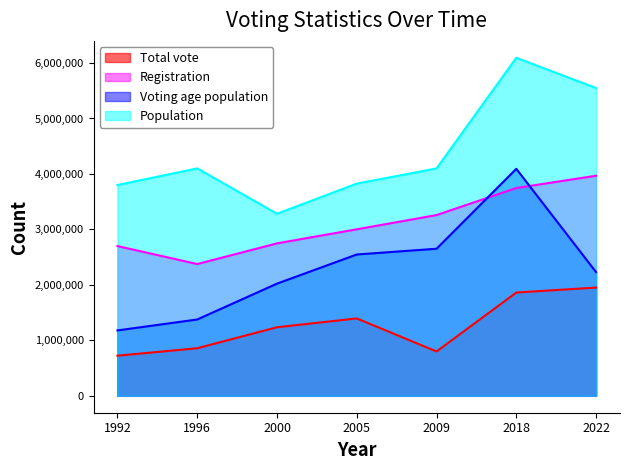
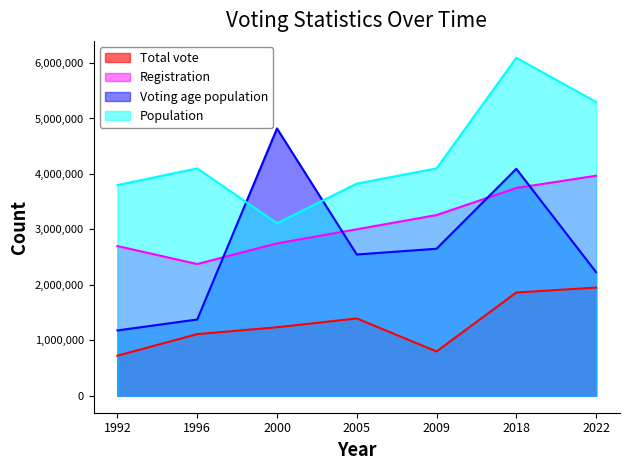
  {
    "Total vote": {
      "1992": "700,000",
-     "1996": "900,000",
+     "1996": "1,100,000",
      "2000": "1,200,000",
      "2005": "1,400,000",
      "2009": "800,000",
      "2018": "1,900,000",
      "2022": "2,000,000"
    },
    "Registration": {
      "1992": "2,700,000",
      "1996": "2,400,000",
      "2000": "2,700,000",
      "2005": "3,000,000",
      "2009": "3,300,000",
      "2018": "3,700,000",
      "2022": "4,000,000"
    },
    "Voting age population": {
      "1992": "1,200,000",
      "1996": "1,400,000",
-     "2000": "2,000,000",
+     "2000": "4,800,000",
      "2005": "2,500,000",
      "2009": "2,700,000",
      "2018": "4,100,000",
      "2022": "2,200,000"
    },
    "Population": {
      "1992": "3,800,000",
      "1996": "4,100,000",
-     "2000": "3,300,000",
+     "2000": "3,100,000",
      "2005": "3,800,000",
      "2009": "4,100,000",
      "2018": "6,100,000",
-     "2022": "5,500,000"
+     "2022": "5,300,000"
    }
  }
